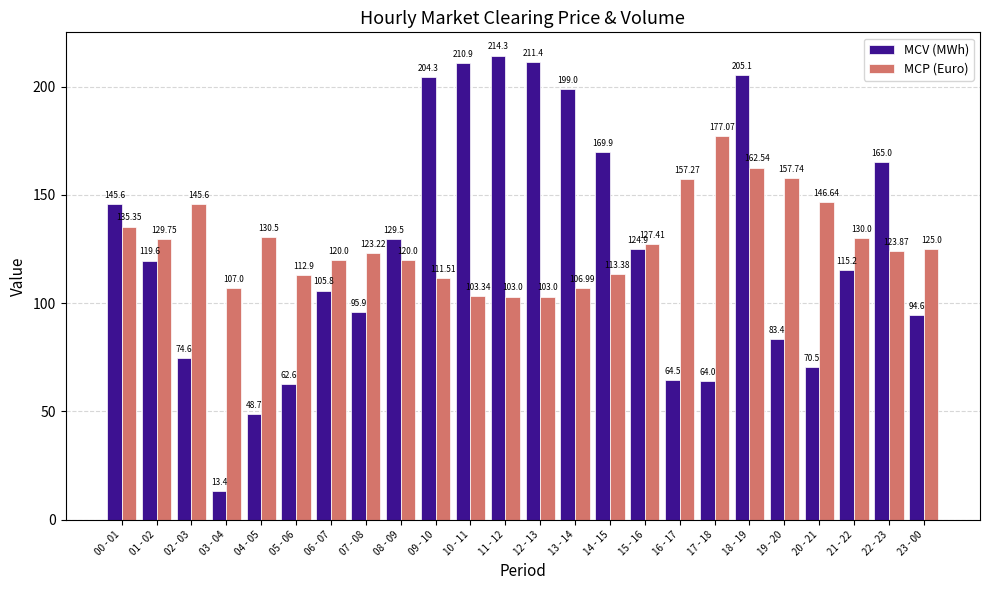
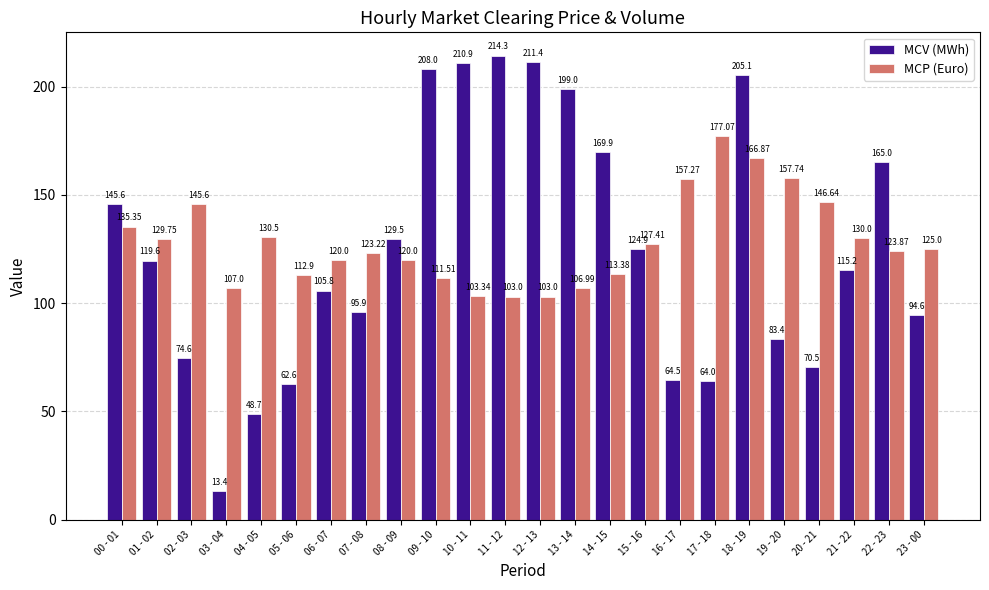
  {
    "MCV (MWh)": {
      "00 - 01": 145.6,
      "01 - 02": 119.6,
      "02 - 03": 74.6,
      "03 - 04": 13.4,
      "04 - 05": 48.7,
      "05 - 06": 62.6,
      "06 - 07": 105.8,
      "07 - 08": 95.9,
      "08 - 09": 129.5,
-     "09 - 10": 204.3,
+     "09 - 10": 208.0,
      "10 - 11": 210.9,
      "11 - 12": 214.3,
      "12 - 13": 211.4,
      "13 - 14": 199.0,
      "14 - 15": 169.9,
      "16 - 17": 64.5,
      "17 - 18": 64.0,
      "18 - 19": 205.1,
      "19 - 20": 83.4,
      "20 - 21": 70.5,
      "21 - 22": 115.2,
      "22 - 23": 165.0,
      "23 - 00": 94.6
    },
    "MCP (Euro)": {
      "00 - 01": 135.35,
      "01 - 02": 129.75,
      "02 - 03": 145.6,
      "03 - 04": 107.0,
      "04 - 05": 130.5,
      "05 - 06": 112.9,
      "06 - 07": 120.0,
      "07 - 08": 123.22,
      "08 - 09": 120.0,
      "09 - 10": 111.51,
      "10 - 11": 103.34,
      "11 - 12": 103.0,
      "12 - 13": 103.0,
      "13 - 14": 106.99,
      "14 - 15": 113.38,
      "15 - 16": 127.41,
      "16 - 17": 157.27,
      "17 - 18": 177.07,
-     "18 - 19": 162.54,
+     "18 - 19": 166.87,
      "19 - 20": 157.74,
      "20 - 21": 146.64,
      "21 - 22": 130.0,
      "22 - 23": 123.87,
      "23 - 00": 125.0
    }
  }
